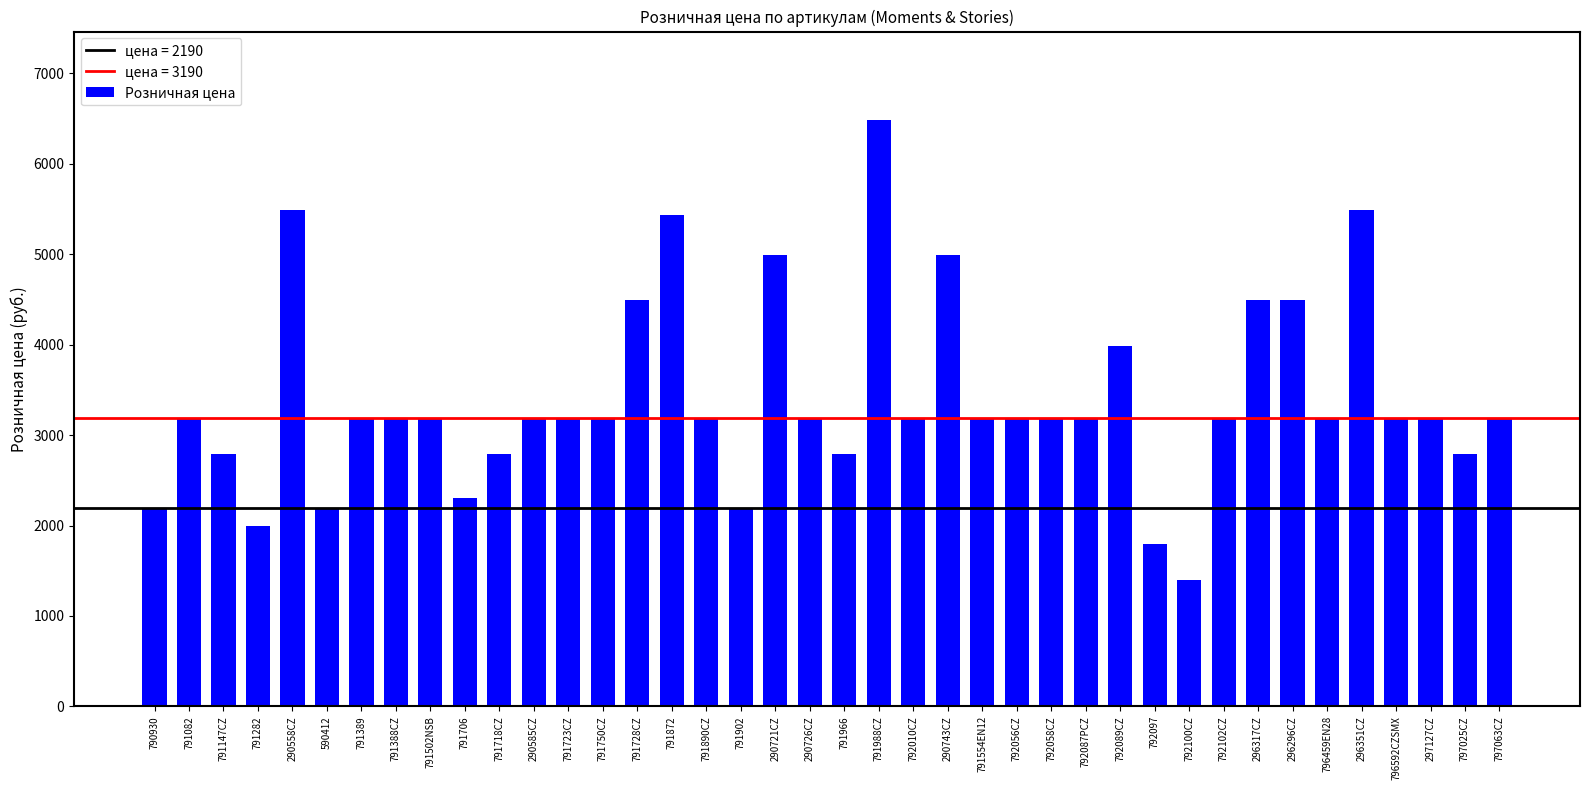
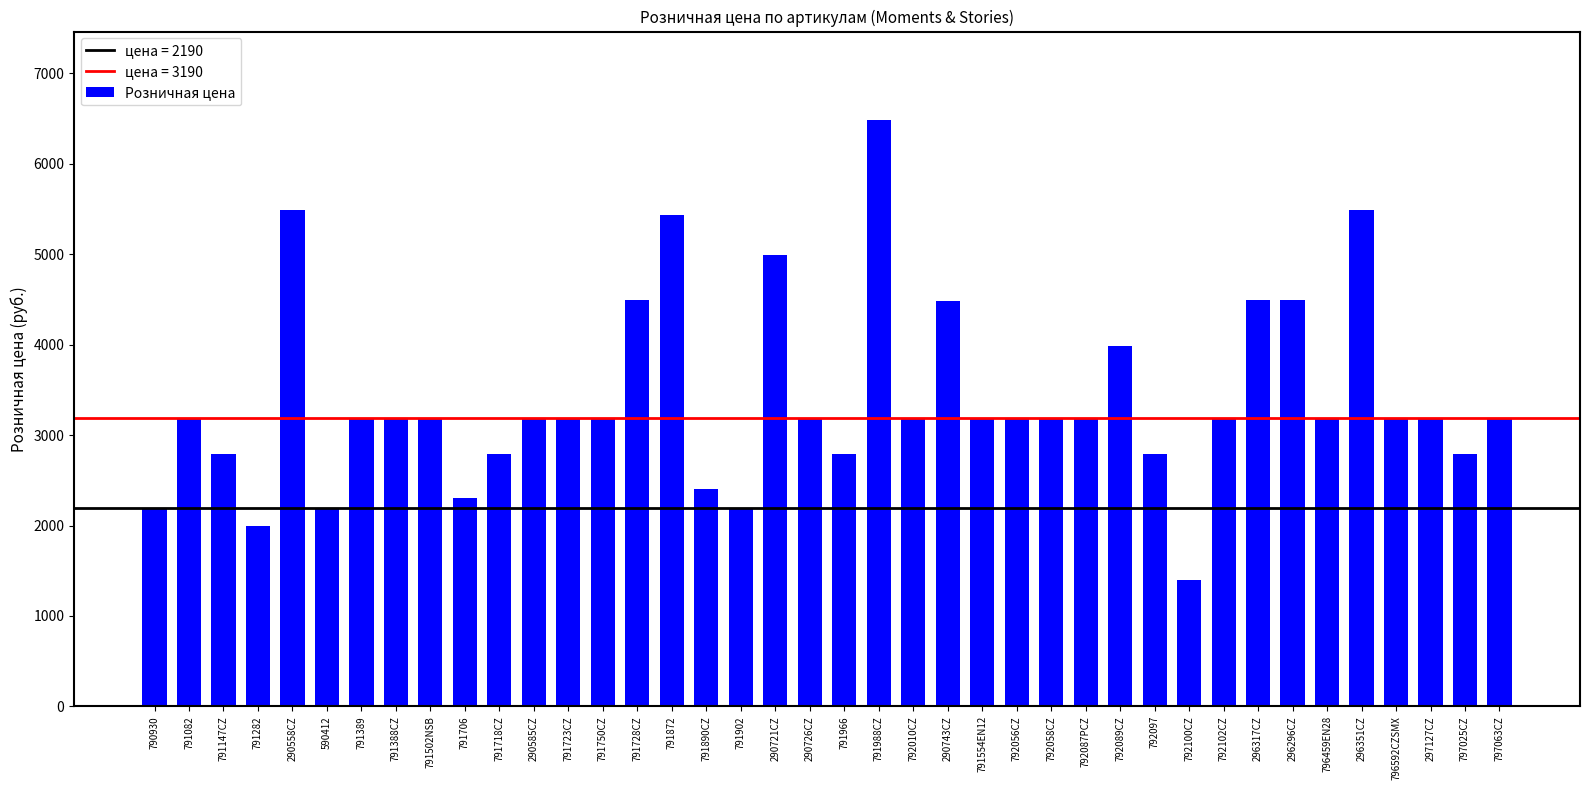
  {
    "790930": 2200,
    "791082": 3200,
    "791147CZ": 2800,
    "791282": 2000,
    "290558CZ": 5500,
    "590412": 2200,
    "791389": 3200,
    "791388CZ": 3200,
    "791502NSB": 3200,
    "791706": 2300,
    "791718CZ": 2800,
    "290585CZ": 3200,
    "791723CZ": 3200,
    "791750CZ": 3200,
    "791728CZ": 4500,
    "791872": 5400,
-   "791890CZ": 3200,
+   "791890CZ": 2400,
    "791902": 2200,
    "290721CZ": 5000,
    "290726CZ": 3200,
    "791966": 2800,
    "791988CZ": 6500,
    "792010CZ": 3200,
-   "290743CZ": 5000,
+   "290743CZ": 4500,
    "791554EN12": 3200,
    "792056CZ": 3200,
    "792058CZ": 3200,
    "792087PCZ": 3200,
    "792089CZ": 4000,
-   "792097": 1800,
+   "792097": 2800,
    "792100CZ": 1400,
    "792102CZ": 3200,
    "296317CZ": 4500,
    "296296CZ": 4500,
    "796459EN28": 3200,
    "296351CZ": 5500,
    "796592CZSMX": 3200,
    "297127CZ": 3200,
    "797025CZ": 2800,
    "797063CZ": 3200
  }
